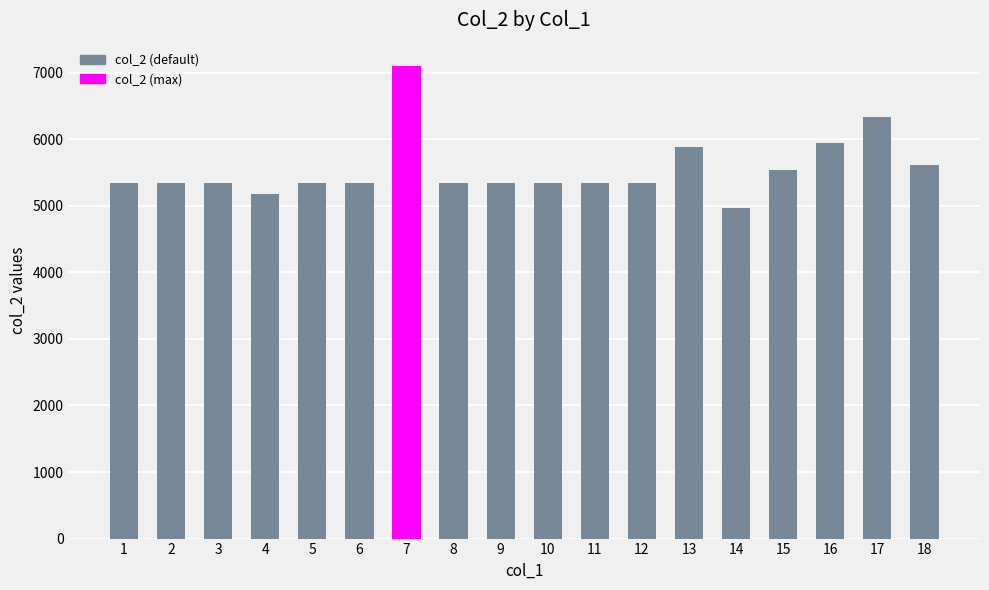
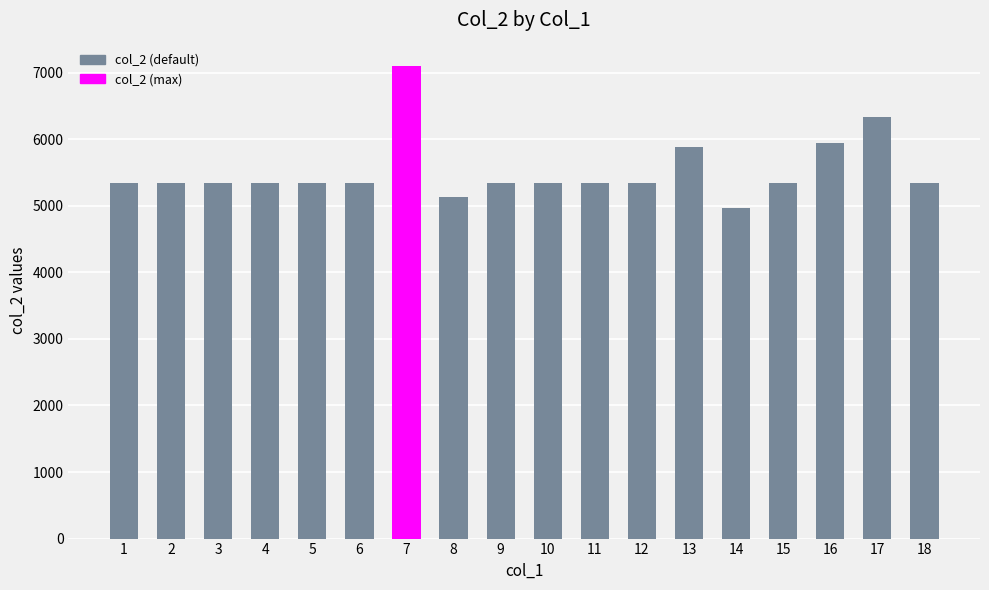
  {
    "1": 5300,
    "2": 5300,
    "3": 5300,
-   "4": 5200,
+   "4": 5300,
    "5": 5300,
    "6": 5300,
    "7": 7100,
-   "8": 5300,
+   "8": 5100,
    "9": 5300,
    "10": 5300,
    "11": 5300,
    "12": 5300,
    "13": 5900,
    "14": 5000,
-   "15": 5500,
+   "15": 5300,
    "16": 5900,
    "17": 6300,
-   "18": 5600
+   "18": 5300
  }
